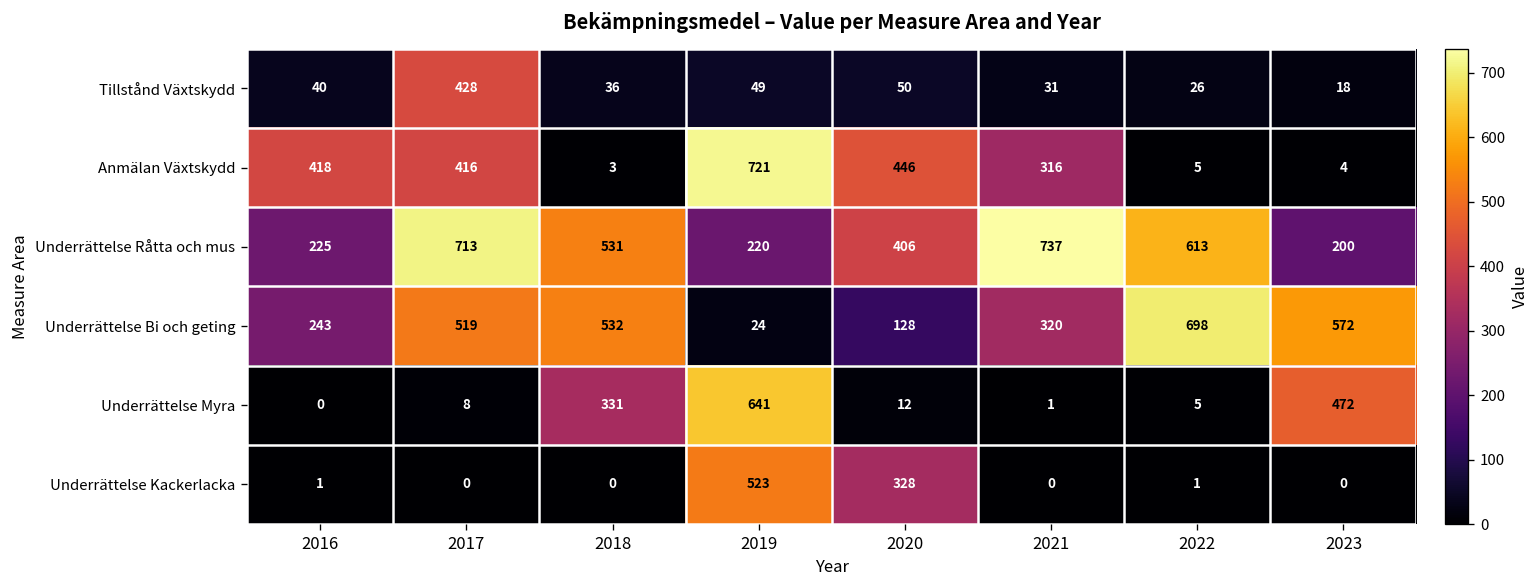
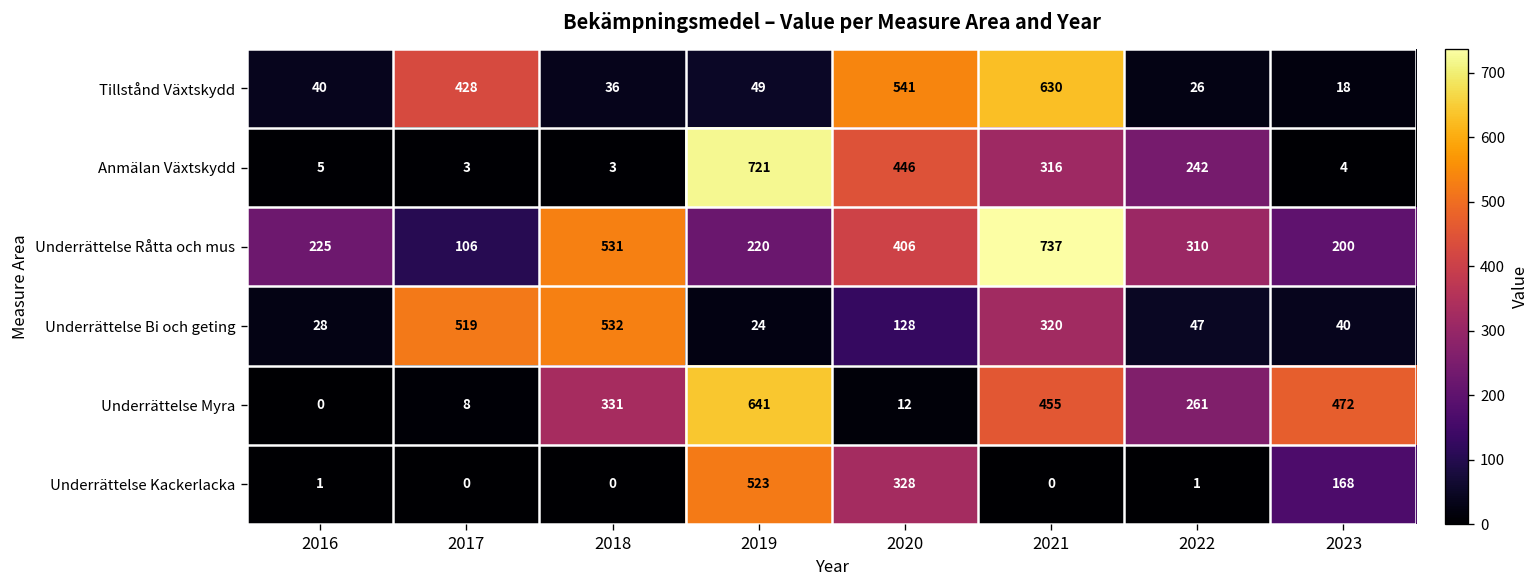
  {
    "Tillstånd Växtskydd": {
      "2016": 40,
      "2017": 428,
      "2018": 36,
      "2019": 49,
-     "2020": 50,
-     "2021": 31,
+     "2020": 541,
+     "2021": 630,
      "2022": 26,
      "2023": 18
    },
    "Anmälan Växtskydd": {
-     "2016": 418,
-     "2017": 416,
+     "2016": 5,
+     "2017": 3,
      "2018": 3,
      "2019": 721,
      "2020": 446,
      "2021": 316,
-     "2022": 5,
+     "2022": 242,
      "2023": 4
    },
    "Underrättelse Råtta och mus": {
      "2016": 225,
-     "2017": 713,
+     "2017": 106,
      "2018": 531,
      "2019": 220,
      "2020": 406,
      "2021": 737,
-     "2022": 613,
+     "2022": 310,
      "2023": 200
    },
    "Underrättelse Bi och geting": {
-     "2016": 243,
+     "2016": 28,
      "2017": 519,
      "2018": 532,
      "2019": 24,
      "2020": 128,
      "2021": 320,
-     "2022": 698,
-     "2023": 572
+     "2022": 47,
+     "2023": 40
    },
    "Underrättelse Myra": {
      "2016": 0,
      "2017": 8,
      "2018": 331,
      "2019": 641,
      "2020": 12,
-     "2021": 1,
-     "2022": 5,
+     "2021": 455,
+     "2022": 261,
      "2023": 472
    },
    "Underrättelse Kackerlacka": {
      "2016": 1,
      "2017": 0,
      "2018": 0,
      "2019": 523,
      "2020": 328,
      "2021": 0,
      "2022": 1,
-     "2023": 0
+     "2023": 168
    }
  }
